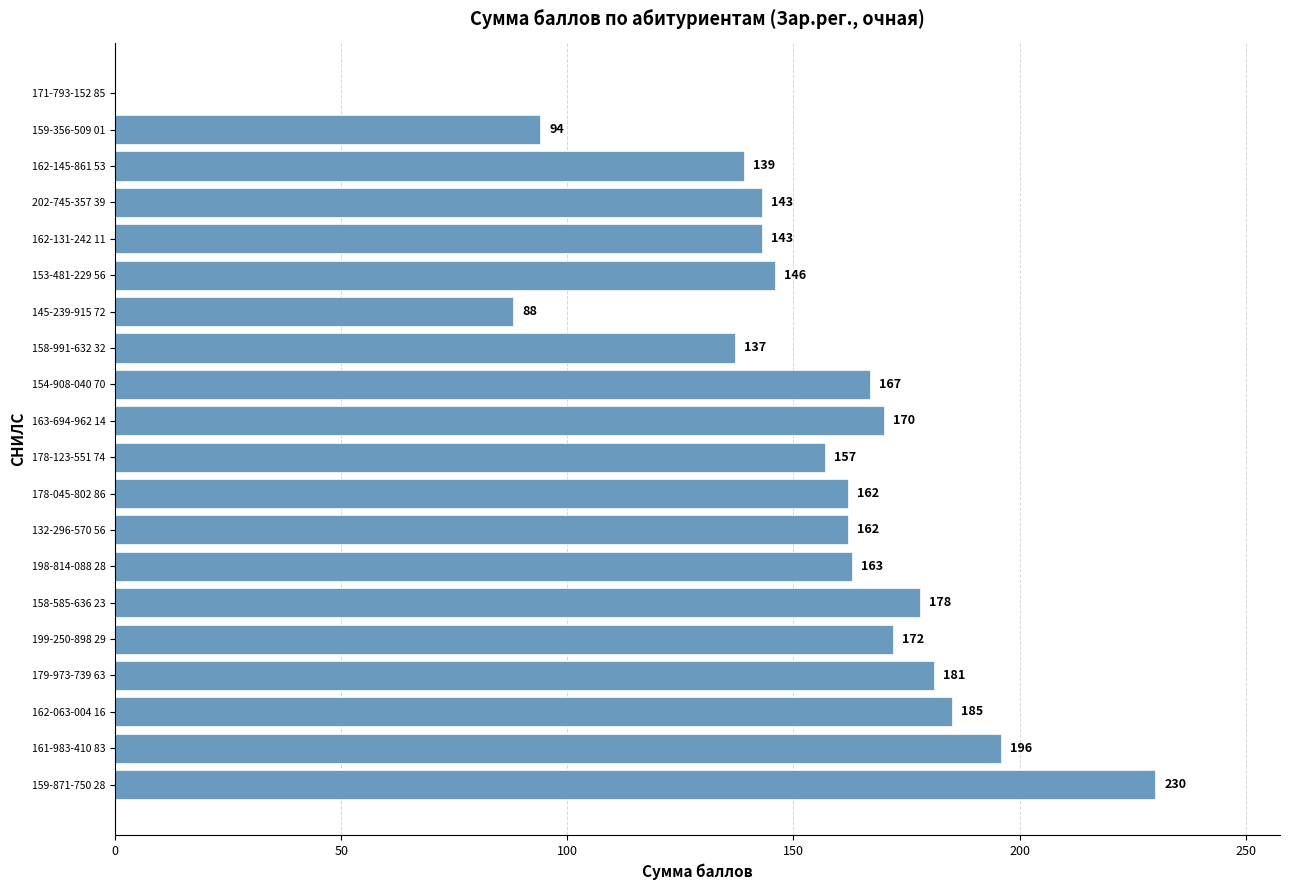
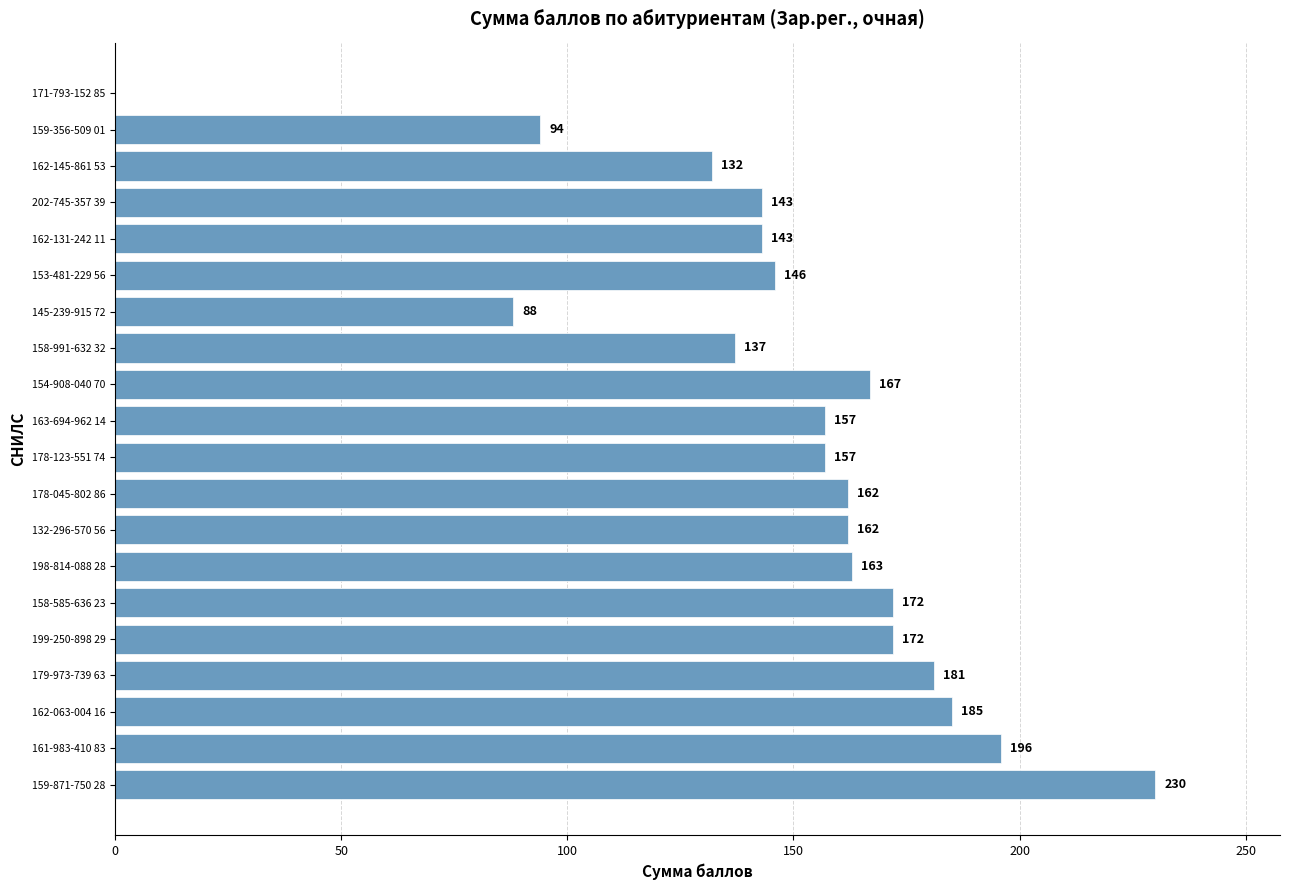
  {
    "159-356-509 01": 94,
-   "162-145-861 53": 139,
+   "162-145-861 53": 132,
    "202-745-357 39": 143,
    "162-131-242 11": 143,
    "153-481-229 56": 146,
    "145-239-915 72": 88,
    "158-991-632 32": 137,
    "154-908-040 70": 167,
-   "163-694-962 14": 170,
+   "163-694-962 14": 157,
    "178-123-551 74": 157,
    "178-045-802 86": 162,
    "132-296-570 56": 162,
    "198-814-088 28": 163,
-   "158-585-636 23": 178,
+   "158-585-636 23": 172,
    "199-250-898 29": 172,
    "179-973-739 63": 181,
    "162-063-004 16": 185,
    "161-983-410 83": 196,
    "159-871-750 28": 230
  }
